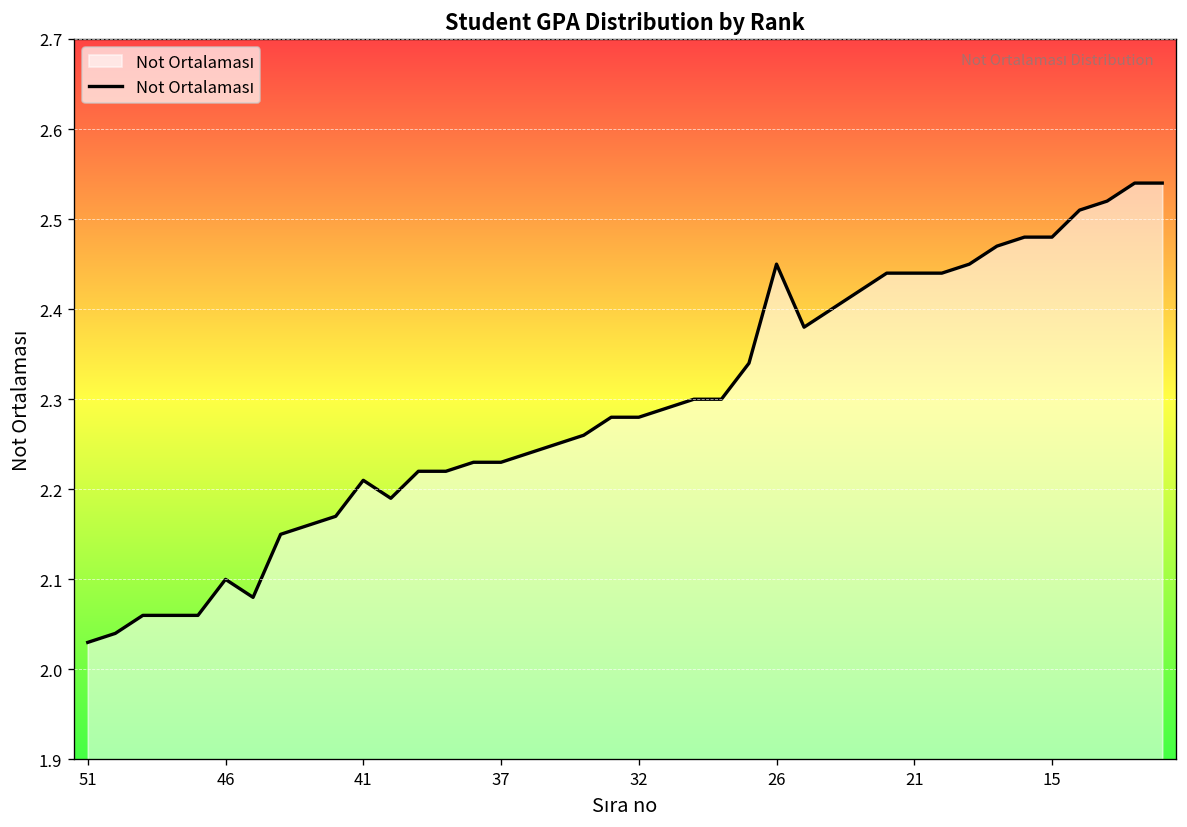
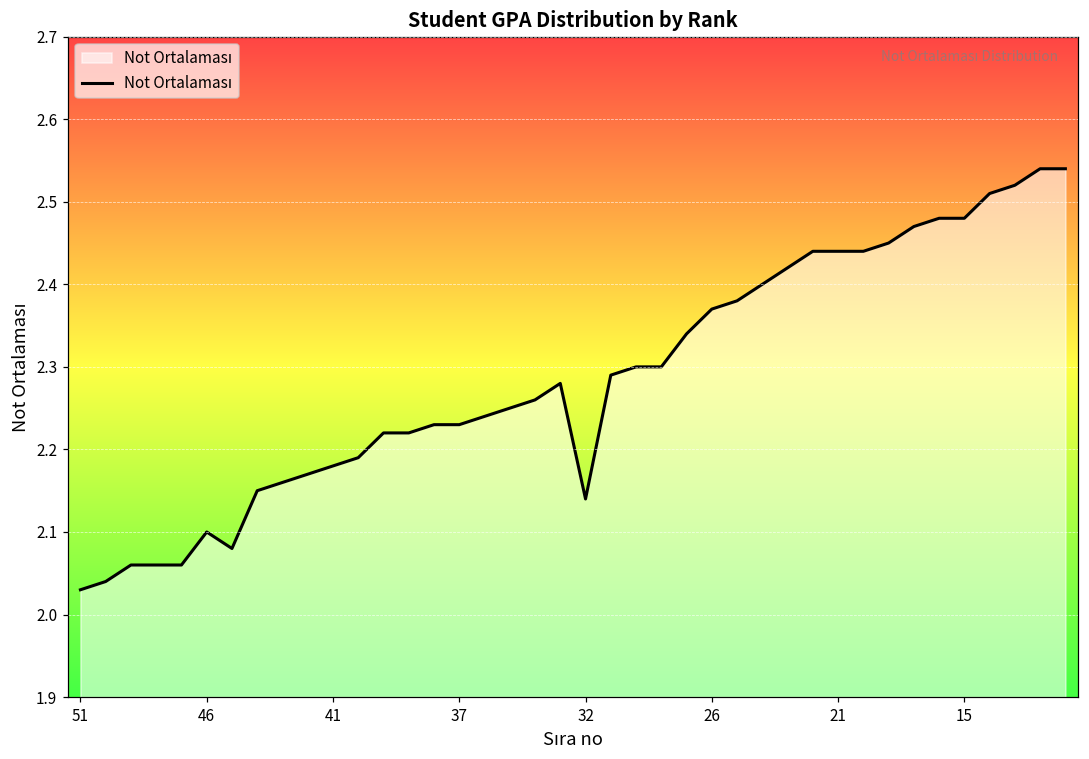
  {
    "51": 2.03,
    "46": 2.10,
-   "41": 2.21,
+   "41": 2.18,
    "37": 2.23,
-   "32": 2.28,
-   "26": 2.45,
+   "32": 2.14,
+   "26": 2.37,
    "21": 2.44,
    "15": 2.48
  }
